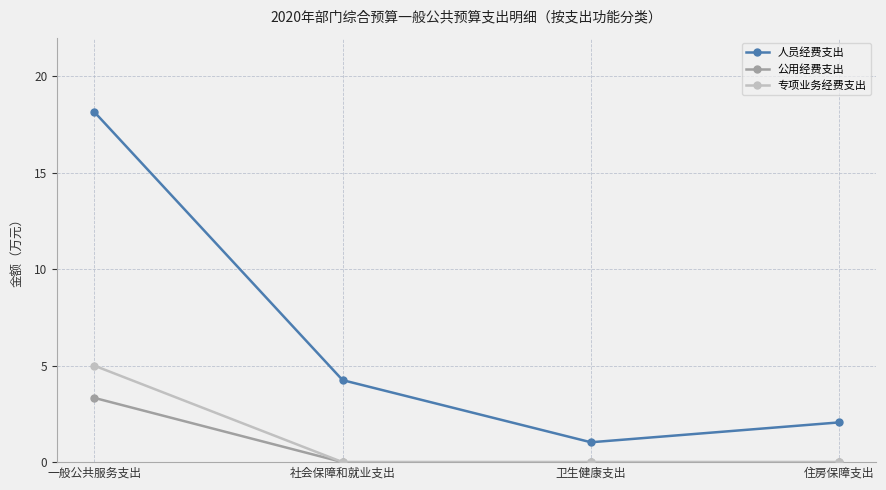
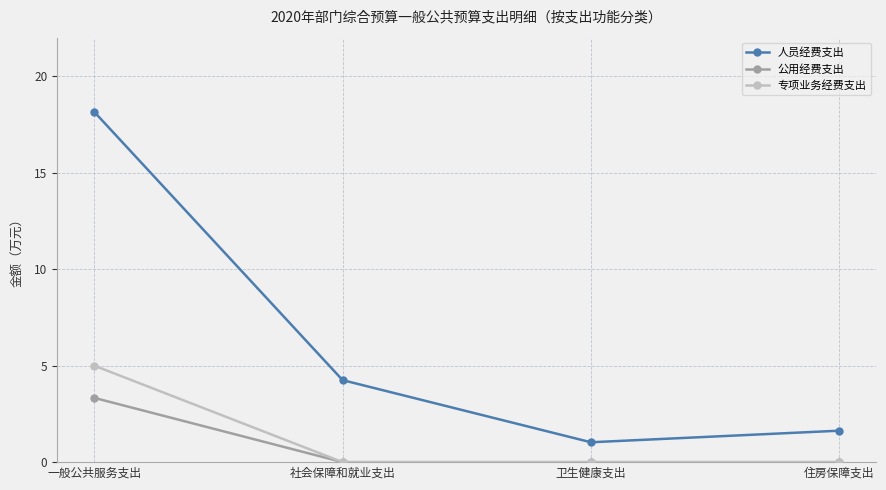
  {
    "人员经费支出": {
      "一般公共服务支出": 18.2,
      "社会保障和就业支出": 4.3,
      "卫生健康支出": 1.0,
-     "住房保障支出": 2.1
+     "住房保障支出": 1.6
    }
  }
